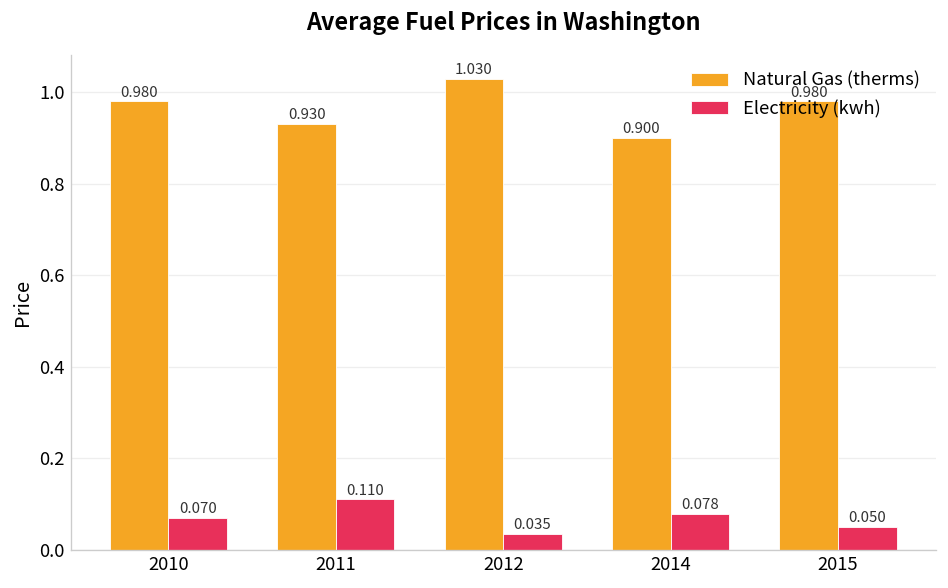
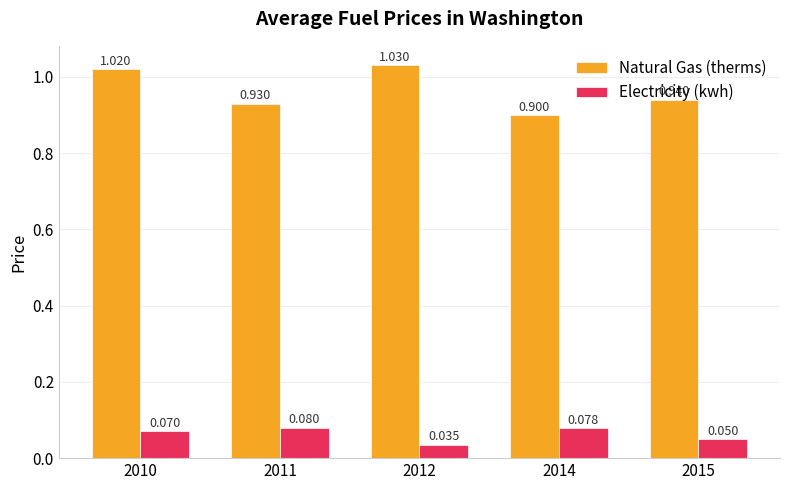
  {
    "Natural Gas (therms)": {
-     "2010": 0.980,
+     "2010": 1.020,
      "2011": 0.930,
      "2012": 1.030,
      "2014": 0.900,
-     "2015": 0.980
+     "2015": 0.940
    },
    "Electricity (kwh)": {
      "2010": 0.070,
-     "2011": 0.110,
+     "2011": 0.080,
      "2012": 0.035,
      "2014": 0.078,
      "2015": 0.050
    }
  }
